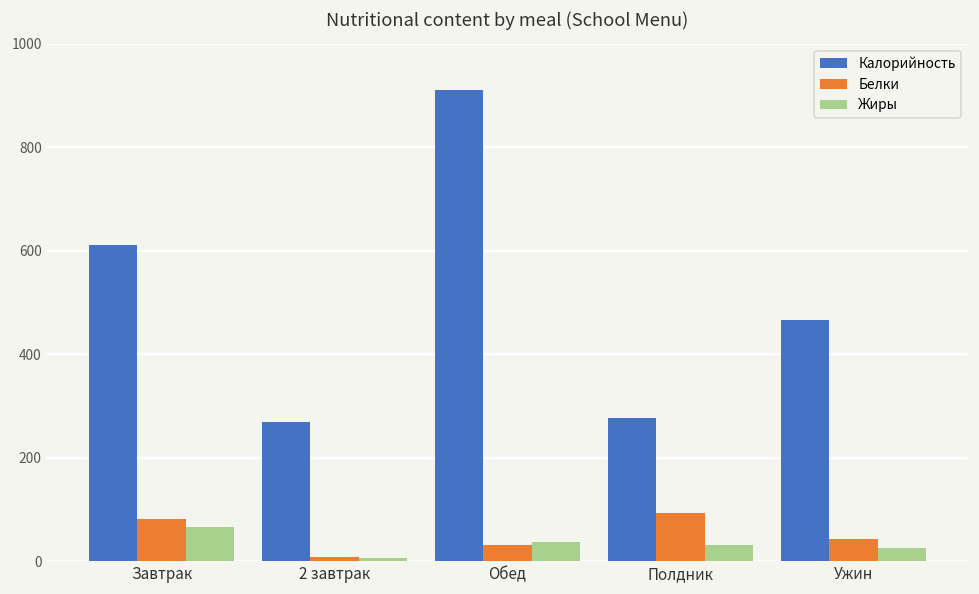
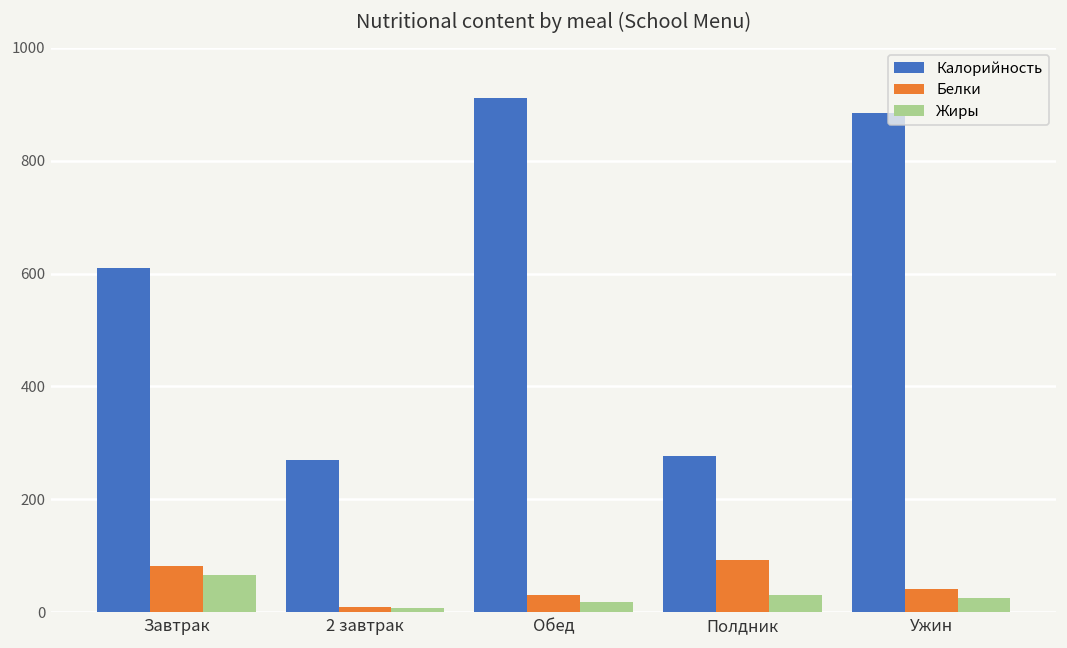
  {
    "Калорийность": {
      "Завтрак": 610,
      "2 завтрак": 270,
      "Обед": 910,
      "Полдник": 280,
-     "Ужин": 470
+     "Ужин": 880
    },
    "Белки": {
      "Завтрак": 80,
      "2 завтрак": 10,
      "Обед": 30,
      "Полдник": 90,
      "Ужин": 40
    },
    "Жиры": {
      "Завтрак": 70,
      "2 завтрак": 10,
-     "Обед": 40,
+     "Обед": 20,
      "Полдник": 30,
      "Ужин": 30
    }
  }
